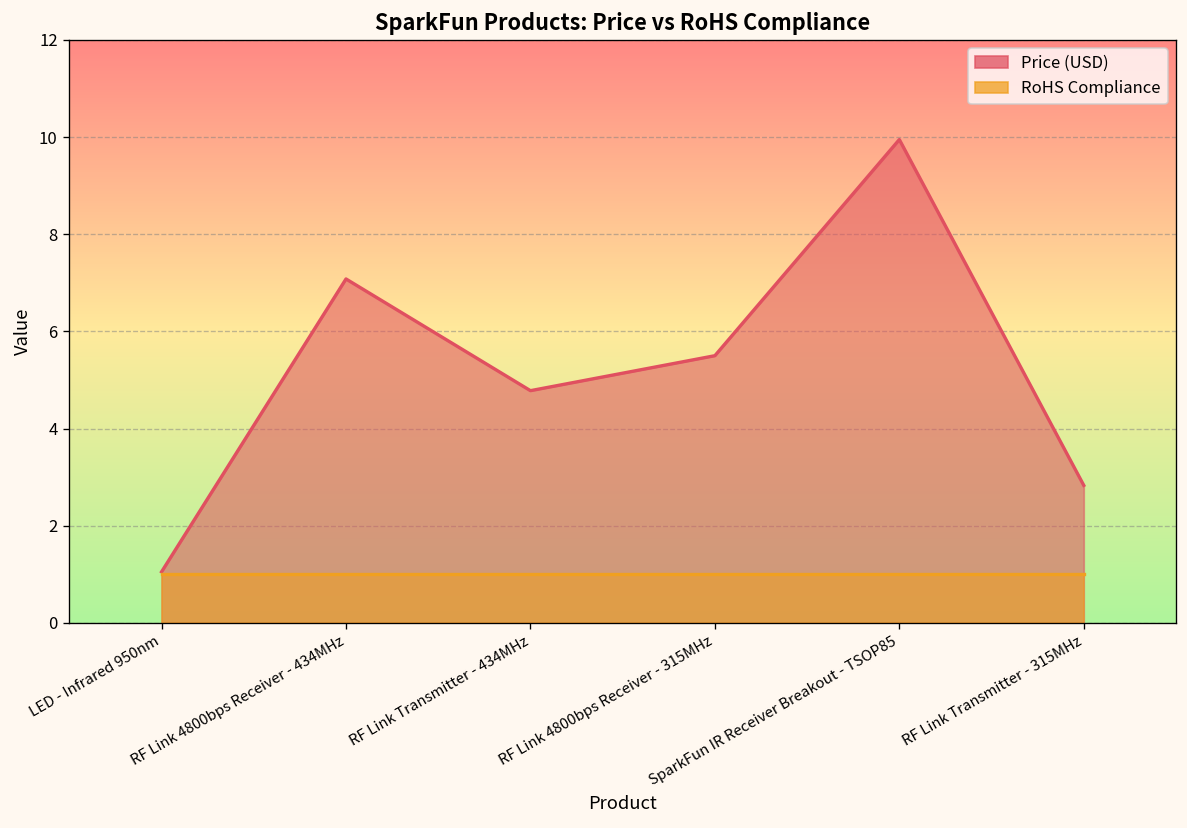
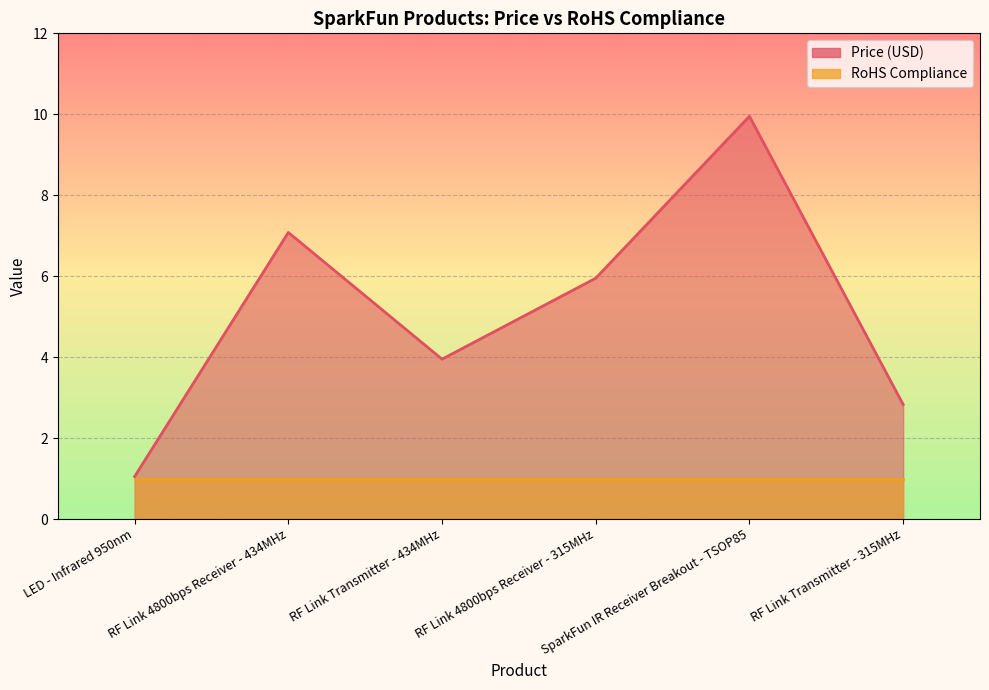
  {
    "Price (USD)": {
      "RF Link 4800bps Receiver - 434MHz": 7.1,
-     "RF Link Transmitter - 434MHz": 4.8,
-     "RF Link 4800bps Receiver - 315MHz": 5.5,
+     "RF Link Transmitter - 434MHz": 4.0,
+     "RF Link 4800bps Receiver - 315MHz": 6.0,
      "SparkFun IR Receiver Breakout - TSOP85": 10.0,
      "RF Link Transmitter - 315MHz": 2.8
    },
    "RoHS Compliance": {
      "RF Link 4800bps Receiver - 434MHz": 1.0,
      "RF Link Transmitter - 434MHz": 1.0,
      "RF Link 4800bps Receiver - 315MHz": 1.0,
      "SparkFun IR Receiver Breakout - TSOP85": 1.0,
      "RF Link Transmitter - 315MHz": 1.0
    }
  }
